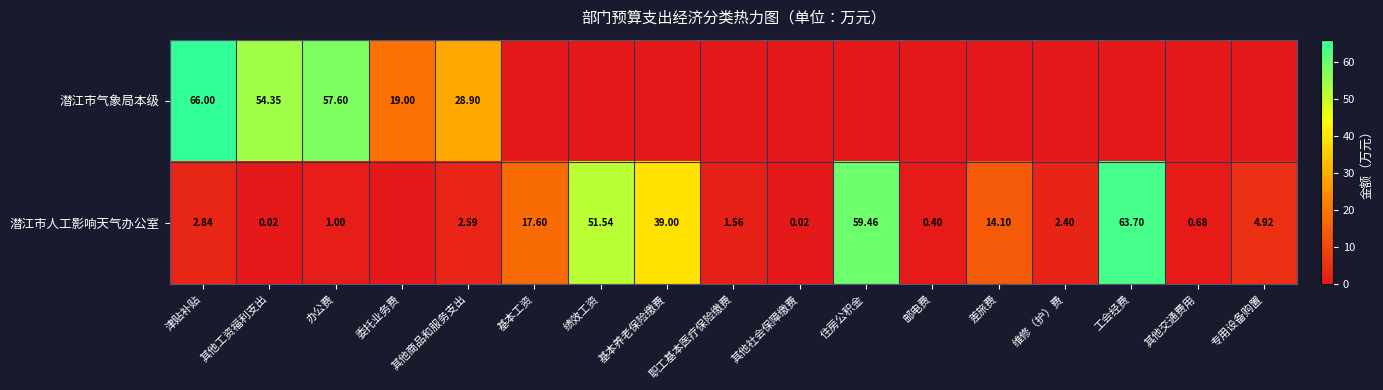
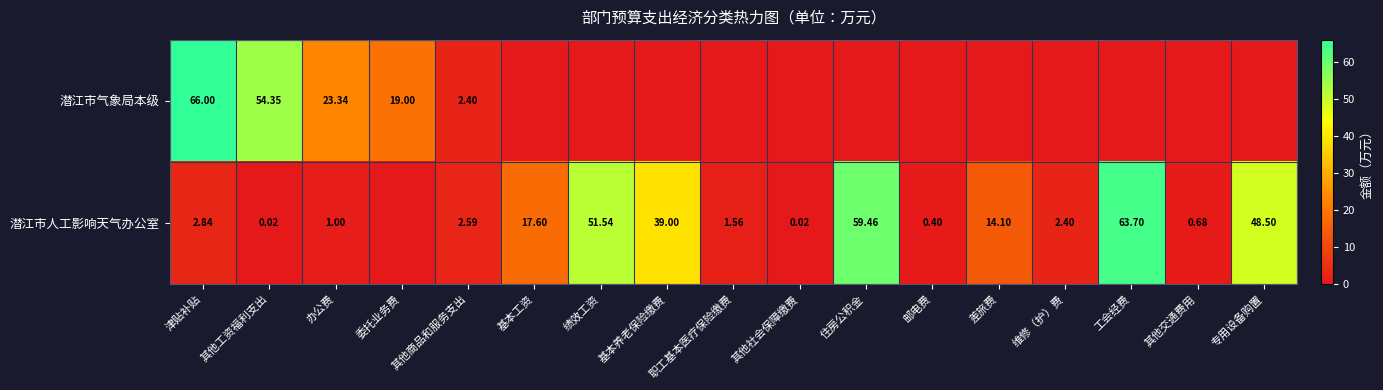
  {
    "潜江市气象局本级": {
      "津贴补贴": 66.00,
      "其他工资福利支出": 54.35,
-     "办公费": 57.60,
+     "办公费": 23.34,
      "委托业务费": 19.00,
-     "其他商品和服务支出": 28.90
+     "其他商品和服务支出": 2.40
    },
    "潜江市人工影响天气办公室": {
      "津贴补贴": 2.84,
      "其他工资福利支出": 0.02,
      "办公费": 1.00,
      "其他商品和服务支出": 2.59,
      "基本工资": 17.60,
      "绩效工资": 51.54,
      "基本养老保险缴费": 39.00,
      "职工基本医疗保险缴费": 1.56,
      "其他社会保障缴费": 0.02,
      "住房公积金": 59.46,
      "邮电费": 0.40,
      "差旅费": 14.10,
      "维修（护）费": 2.40,
      "工会经费": 63.70,
      "其他交通费用": 0.68,
-     "专用设备购置": 4.92
+     "专用设备购置": 48.50
    }
  }
